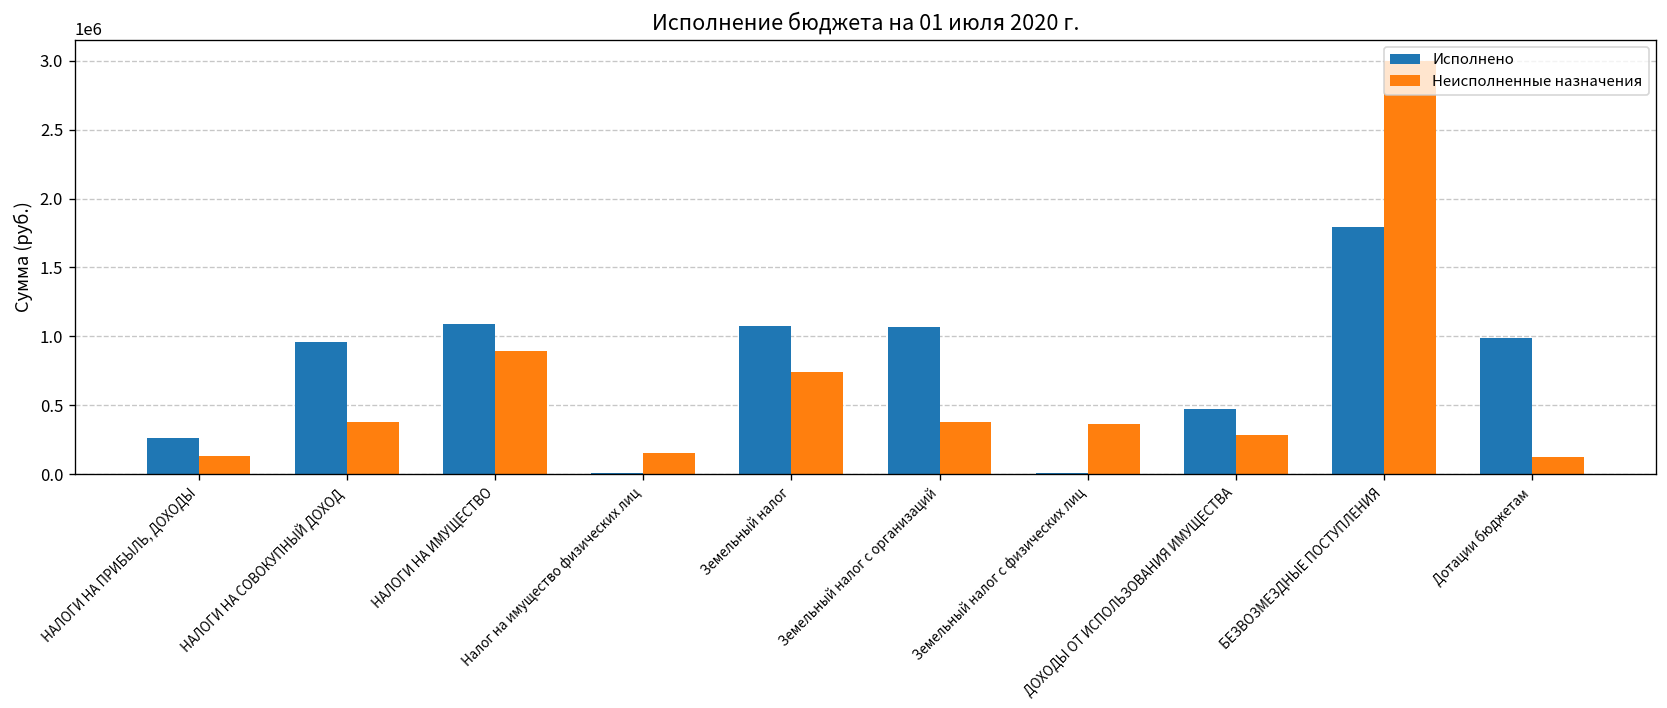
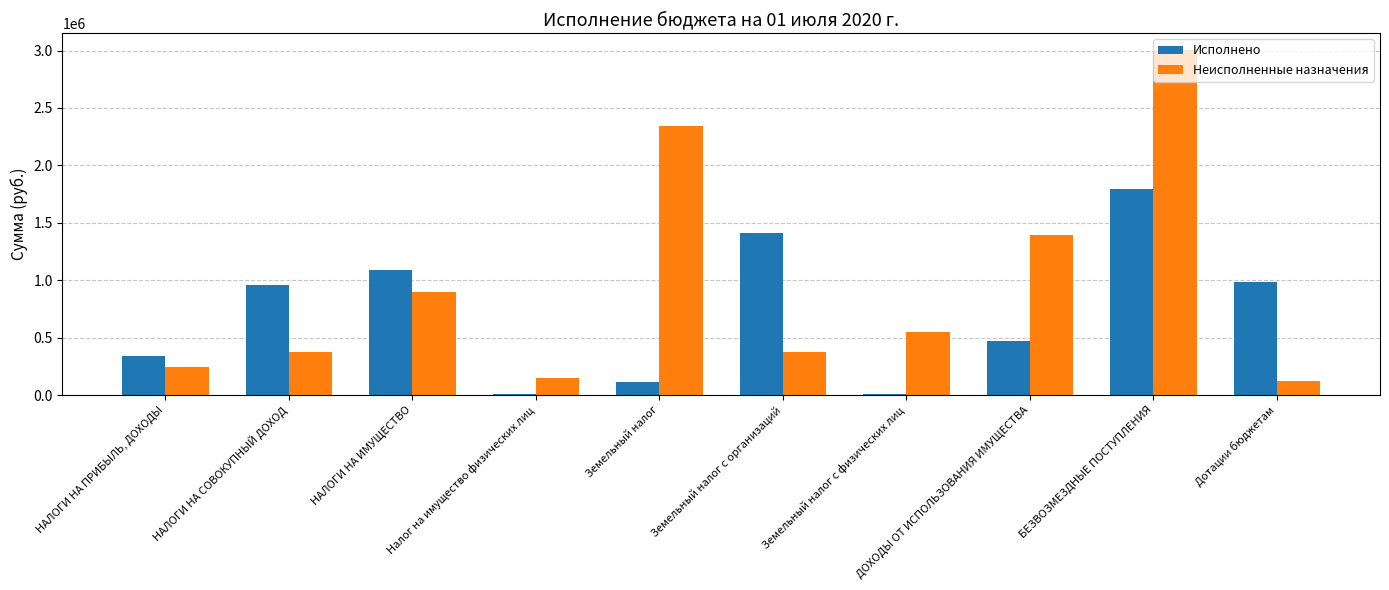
  {
    "Исполнено": {
-     "НАЛОГИ НА ПРИБЫЛЬ, ДОХОДЫ": 260000,
+     "НАЛОГИ НА ПРИБЫЛЬ, ДОХОДЫ": 340000,
      "НАЛОГИ НА СОВОКУПНЫЙ ДОХОД": 960000,
      "НАЛОГИ НА ИМУЩЕСТВО": 1090000,
-     "Земельный налог": 1080000,
-     "Земельный налог с организаций": 1060000,
+     "Земельный налог": 110000,
+     "Земельный налог с организаций": 1410000,
      "ДОХОДЫ ОТ ИСПОЛЬЗОВАНИЯ ИМУЩЕСТВА": 470000,
      "БЕЗВОЗМЕЗДНЫЕ ПОСТУПЛЕНИЯ": 1800000,
      "Дотации бюджетам": 990000
    },
    "Неисполненные назначения": {
-     "НАЛОГИ НА ПРИБЫЛЬ, ДОХОДЫ": 130000,
+     "НАЛОГИ НА ПРИБЫЛЬ, ДОХОДЫ": 240000,
      "НАЛОГИ НА СОВОКУПНЫЙ ДОХОД": 380000,
      "НАЛОГИ НА ИМУЩЕСТВО": 890000,
      "Налог на имущество физических лиц": 150000,
-     "Земельный налог": 740000,
+     "Земельный налог": 2340000,
      "Земельный налог с организаций": 380000,
-     "Земельный налог с физических лиц": 360000,
-     "ДОХОДЫ ОТ ИСПОЛЬЗОВАНИЯ ИМУЩЕСТВА": 280000,
+     "Земельный налог с физических лиц": 550000,
+     "ДОХОДЫ ОТ ИСПОЛЬЗОВАНИЯ ИМУЩЕСТВА": 1390000,
      "Дотации бюджетам": 120000
    }
  }
